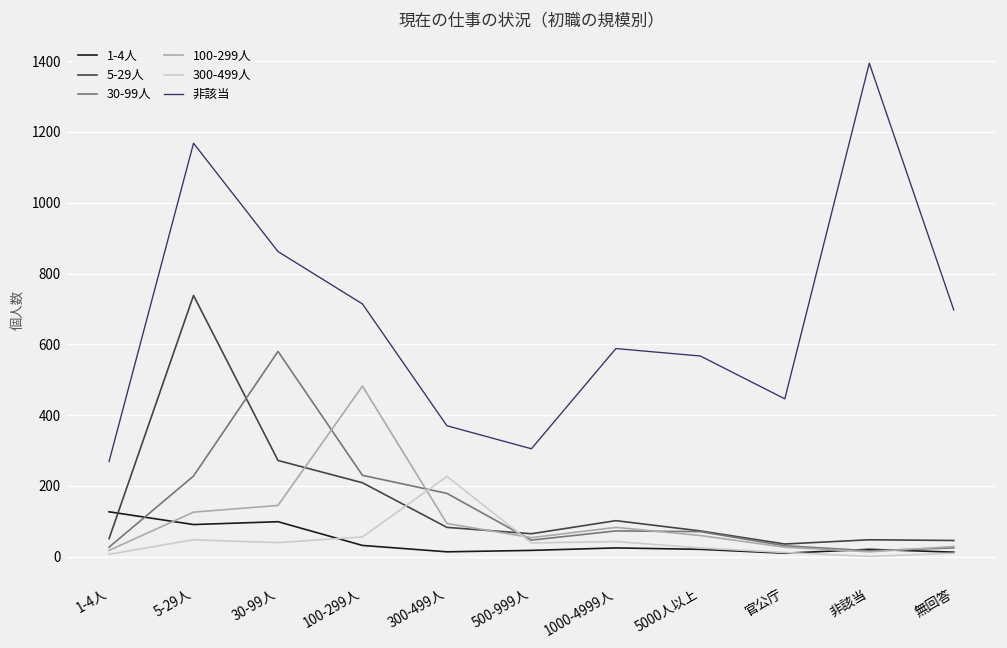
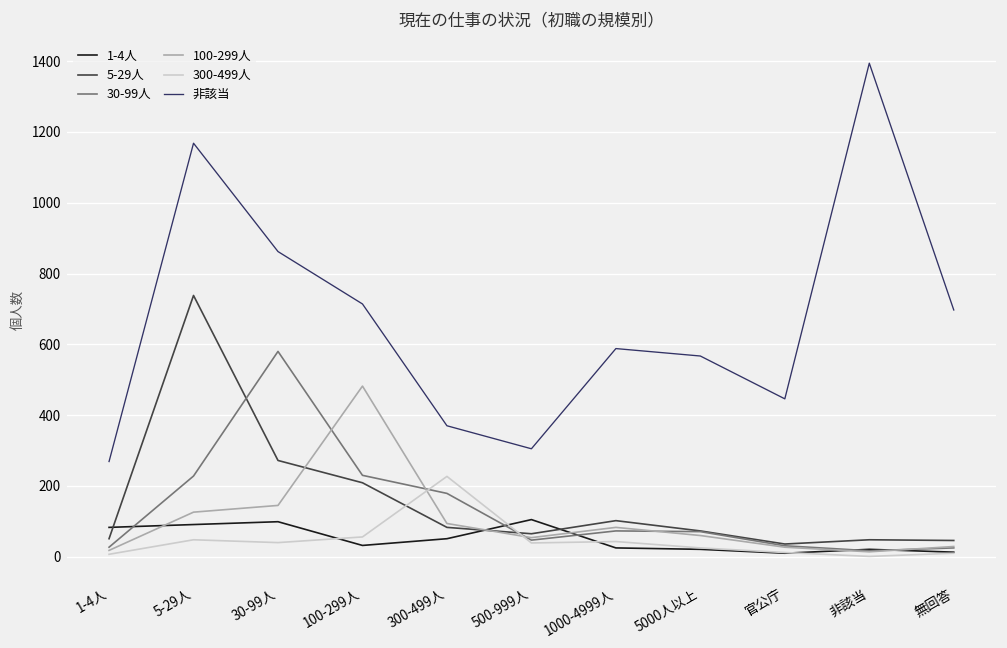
  {
    "1-4人": {
-     "1-4人": 130,
+     "1-4人": 80,
      "5-29人": 90,
      "30-99人": 100,
      "100-299人": 30,
-     "300-499人": 10,
-     "500-999人": 20,
+     "300-499人": 50,
+     "500-999人": 110,
      "1000-4999人": 30
    },
    "30-99人": {
      "1-4人": 30,
      "5-29人": 230,
      "30-99人": 580,
      "100-299人": 230,
      "300-499人": 180,
      "1000-4999人": 70
    }
  }
